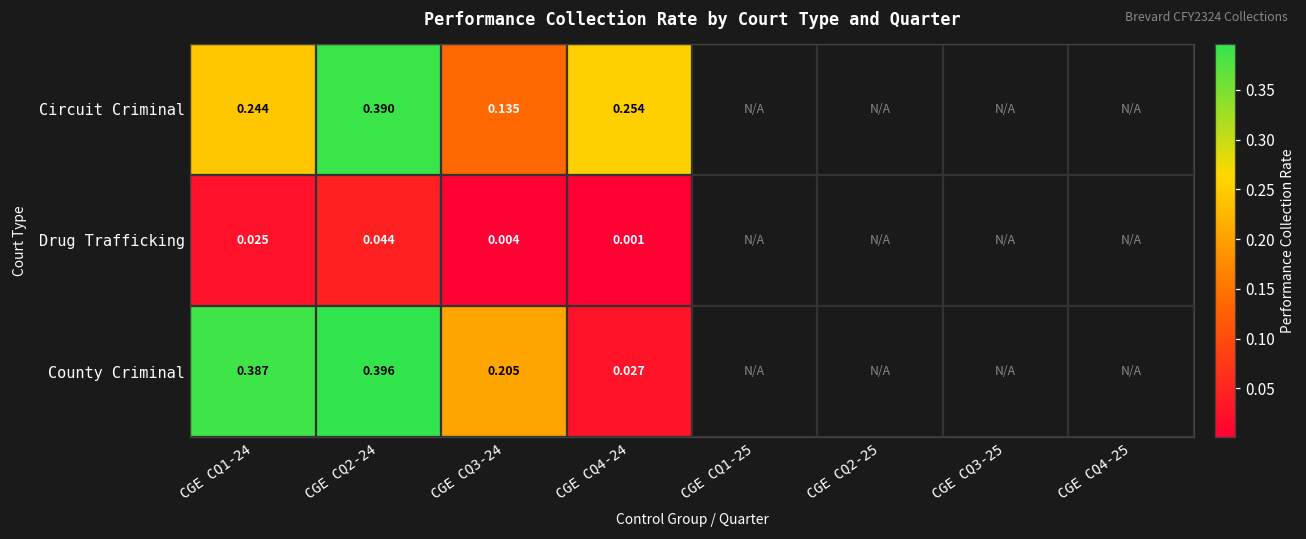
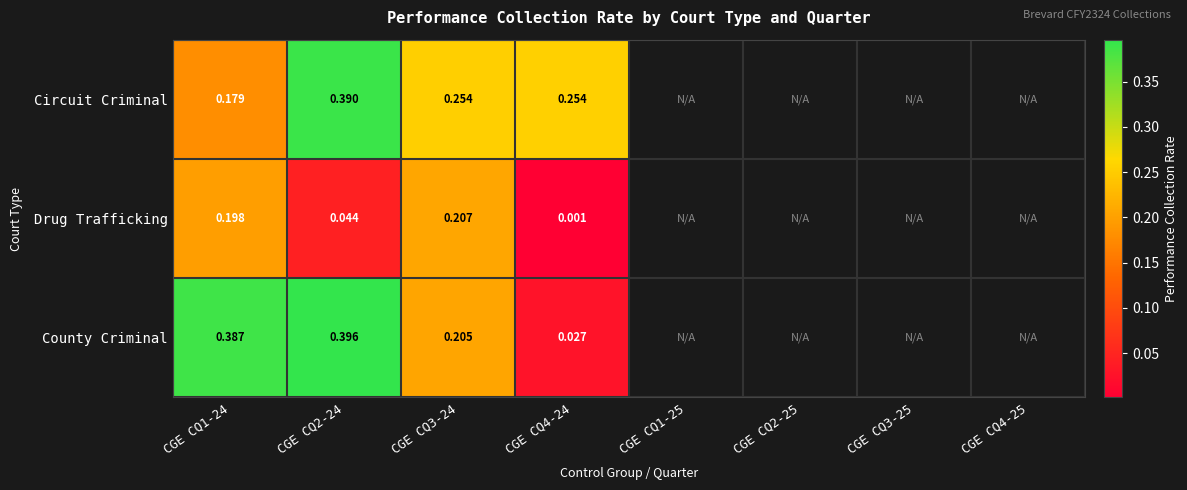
  {
    "Circuit Criminal": {
-     "CGE CQ1-24": 0.244,
+     "CGE CQ1-24": 0.179,
      "CGE CQ2-24": 0.390,
-     "CGE CQ3-24": 0.135,
+     "CGE CQ3-24": 0.254,
      "CGE CQ4-24": 0.254
    },
    "Drug Trafficking": {
-     "CGE CQ1-24": 0.025,
+     "CGE CQ1-24": 0.198,
      "CGE CQ2-24": 0.044,
-     "CGE CQ3-24": 0.004,
+     "CGE CQ3-24": 0.207,
      "CGE CQ4-24": 0.001
    },
    "County Criminal": {
      "CGE CQ1-24": 0.387,
      "CGE CQ2-24": 0.396,
      "CGE CQ3-24": 0.205,
      "CGE CQ4-24": 0.027
    }
  }
